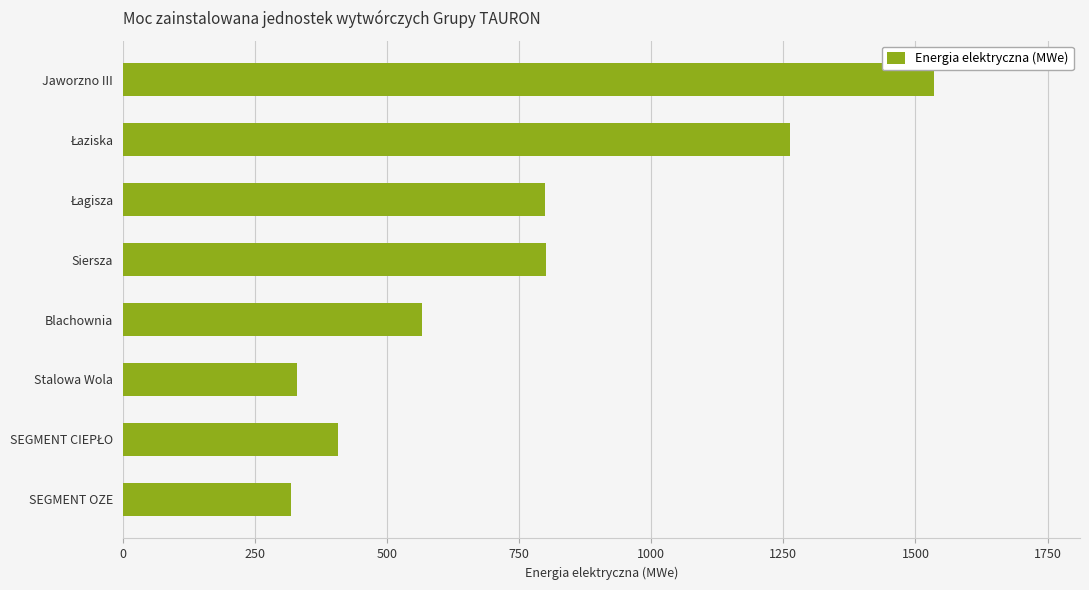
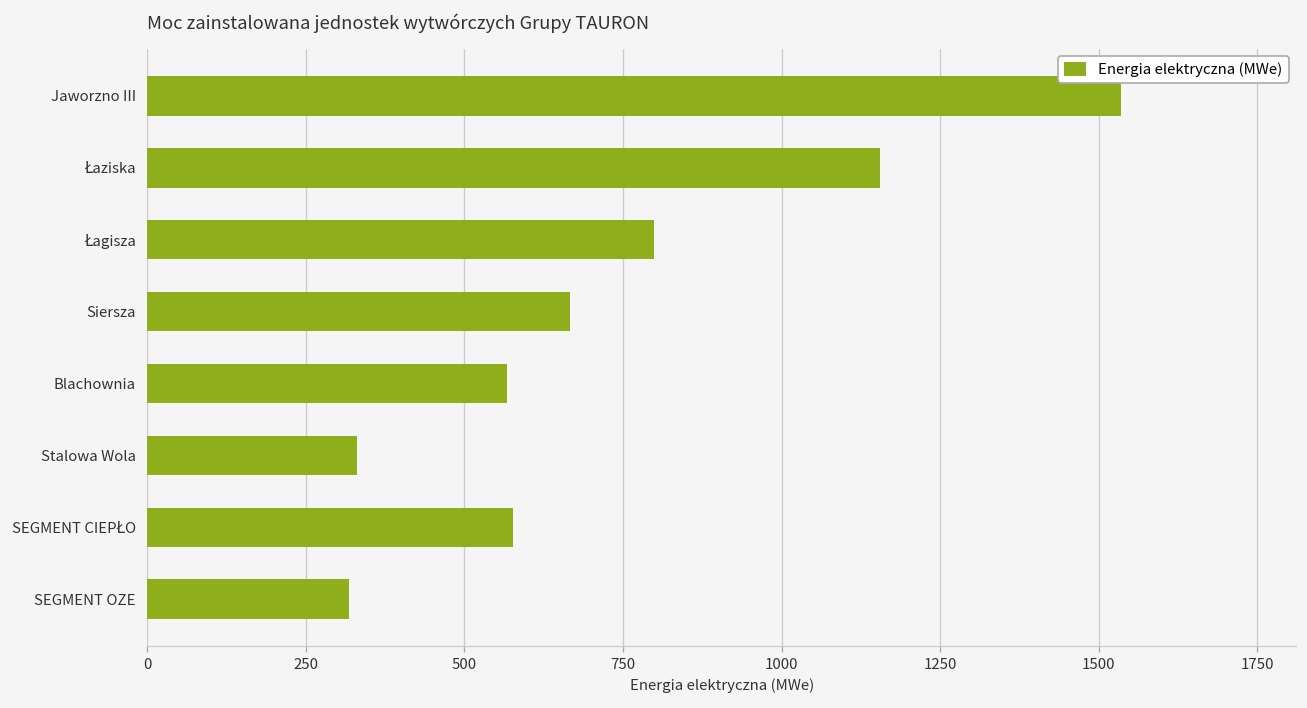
  {
    "Jaworzno III": 1540,
-   "Łaziska": 1260,
+   "Łaziska": 1160,
    "Łagisza": 800,
-   "Siersza": 800,
+   "Siersza": 670,
    "Blachownia": 570,
    "Stalowa Wola": 330,
-   "SEGMENT CIEPŁO": 410,
+   "SEGMENT CIEPŁO": 580,
    "SEGMENT OZE": 320
  }
